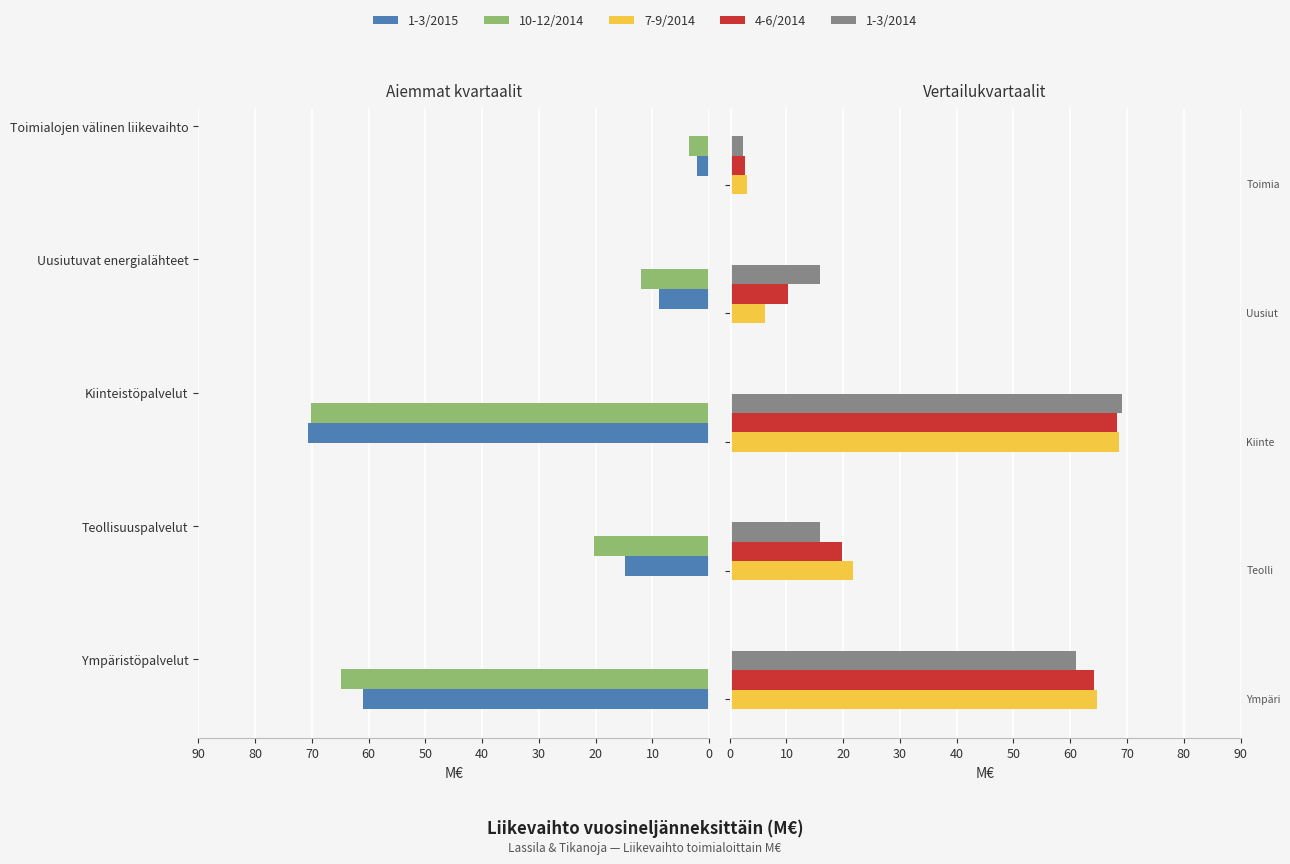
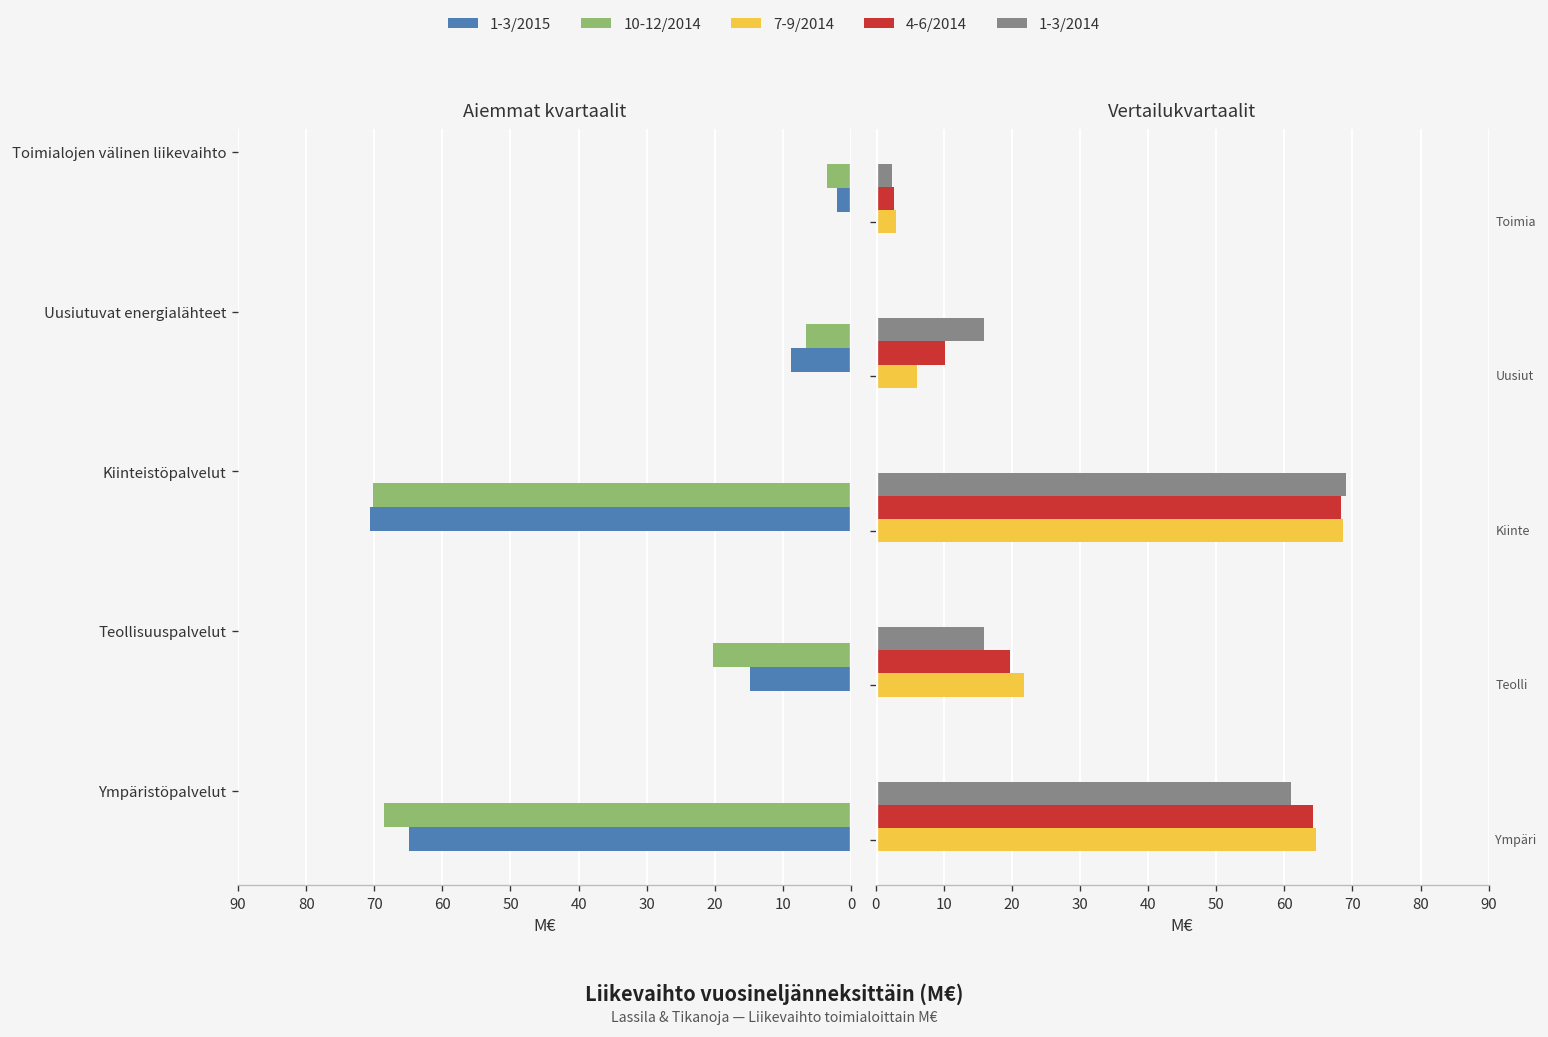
  {
    "Aiemmat kvartaalit": {
      "1-3/2015": {
        "Toimialojen välinen liikevaihto": 2,
        "Uusiutuvat energialähteet": 9,
        "Kiinteistöpalvelut": 71,
        "Teollisuuspalvelut": 15,
-       "Ympäristöpalvelut": 61
+       "Ympäristöpalvelut": 65
      },
      "10-12/2014": {
        "Toimialojen välinen liikevaihto": 3,
-       "Uusiutuvat energialähteet": 12,
+       "Uusiutuvat energialähteet": 7,
        "Kiinteistöpalvelut": 70,
        "Teollisuuspalvelut": 20,
-       "Ympäristöpalvelut": 65
+       "Ympäristöpalvelut": 69
      }
    }
  }
